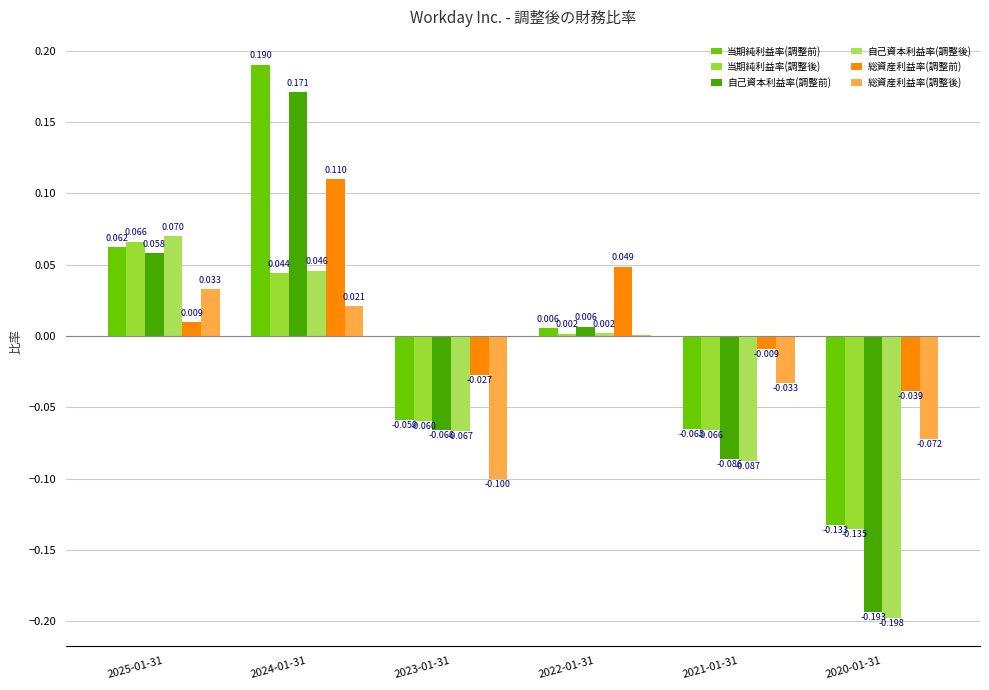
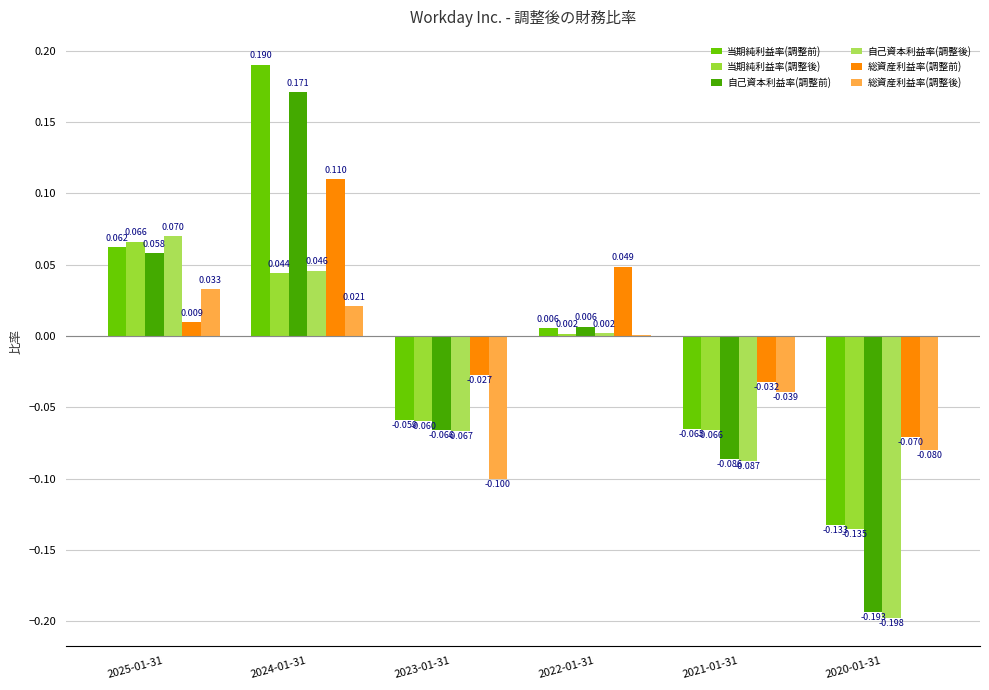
  {
    "総資産利益率(調整前)": {
      "2025-01-31": 0.009,
      "2024-01-31": 0.110,
      "2023-01-31": -0.027,
      "2022-01-31": 0.049,
-     "2021-01-31": -0.009,
-     "2020-01-31": -0.039
+     "2021-01-31": -0.032,
+     "2020-01-31": -0.070
    },
    "総資産利益率(調整後)": {
      "2025-01-31": 0.033,
      "2024-01-31": 0.021,
      "2023-01-31": -0.100,
-     "2021-01-31": -0.033,
-     "2020-01-31": -0.072
+     "2021-01-31": -0.039,
+     "2020-01-31": -0.080
    }
  }
